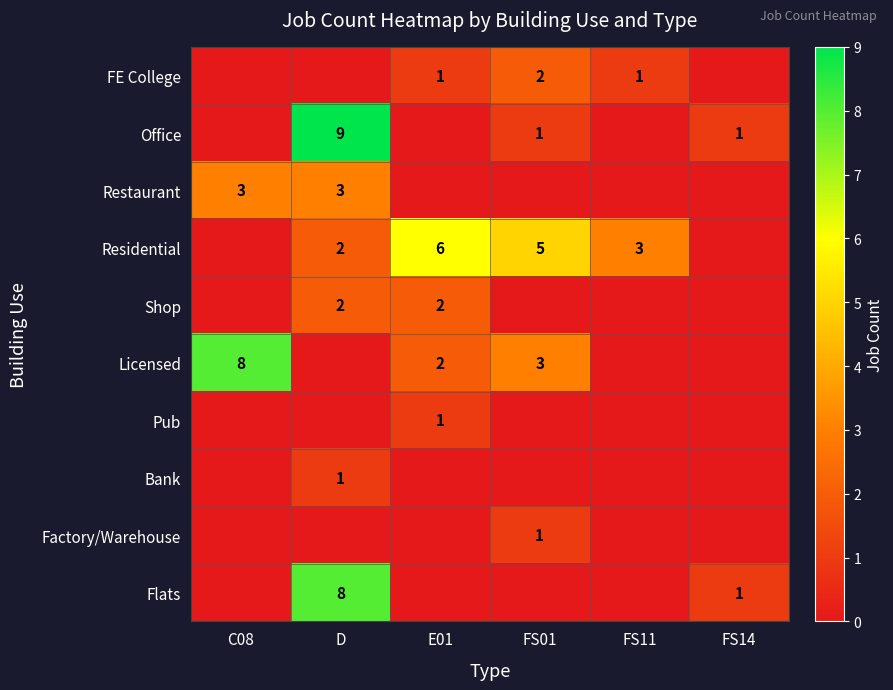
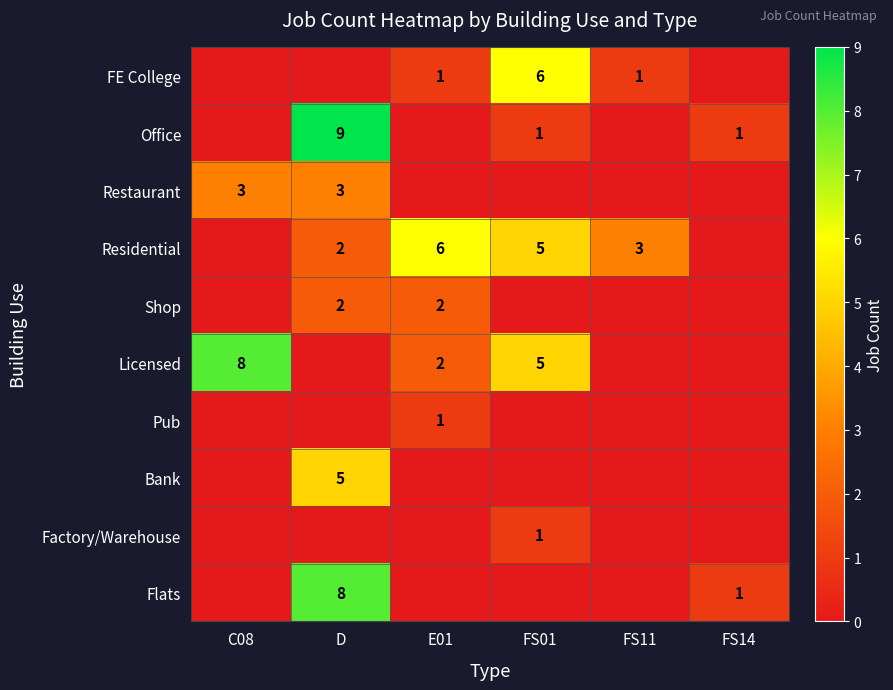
  {
    "FE College": {
      "E01": 1,
-     "FS01": 2,
+     "FS01": 6,
      "FS11": 1
    },
    "Office": {
      "D": 9,
      "FS01": 1,
      "FS14": 1
    },
    "Restaurant": {
      "C08": 3,
      "D": 3
    },
    "Residential": {
      "D": 2,
      "E01": 6,
      "FS01": 5,
      "FS11": 3
    },
    "Shop": {
      "D": 2,
      "E01": 2
    },
    "Licensed": {
      "C08": 8,
      "E01": 2,
-     "FS01": 3
+     "FS01": 5
    },
    "Pub": {
      "E01": 1
    },
    "Bank": {
-     "D": 1
+     "D": 5
    },
    "Factory/Warehouse": {
      "FS01": 1
    },
    "Flats": {
      "D": 8,
      "FS14": 1
    }
  }
